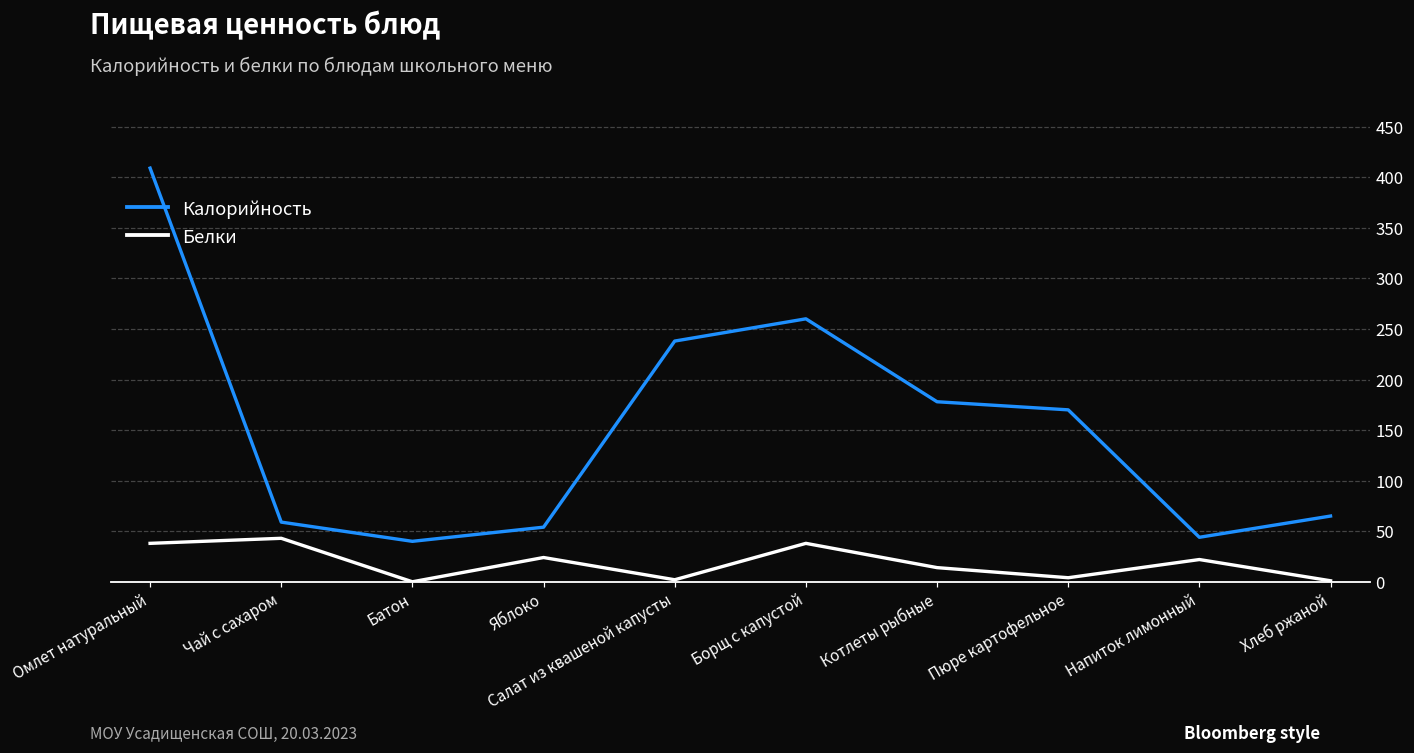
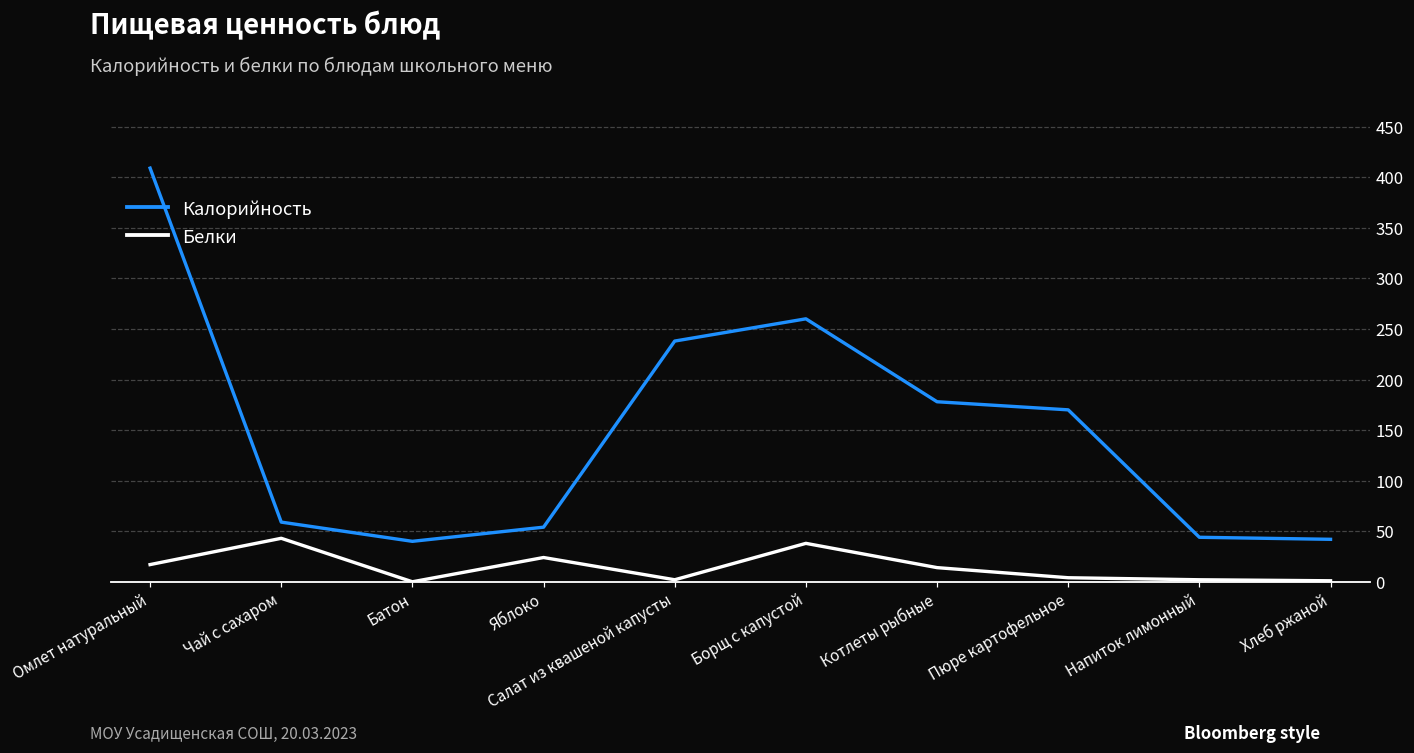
  {
    "Калорийность": {
      "Омлет натуральный": 410,
      "Чай с сахаром": 60,
      "Батон": 40,
      "Яблоко": 50,
      "Салат из квашеной капусты": 240,
      "Борщ с капустой": 260,
      "Котлеты рыбные": 180,
      "Пюре картофельное": 170,
      "Напиток лимонный": 40,
-     "Хлеб ржаной": 70
+     "Хлеб ржаной": 40
    },
    "Белки": {
-     "Омлет натуральный": 40,
+     "Омлет натуральный": 20,
      "Чай с сахаром": 40,
      "Батон": 0,
      "Яблоко": 20,
      "Салат из квашеной капусты": 0,
      "Борщ с капустой": 40,
      "Котлеты рыбные": 10,
      "Пюре картофельное": 0,
-     "Напиток лимонный": 20,
+     "Напиток лимонный": 0,
      "Хлеб ржаной": 0
    }
  }
